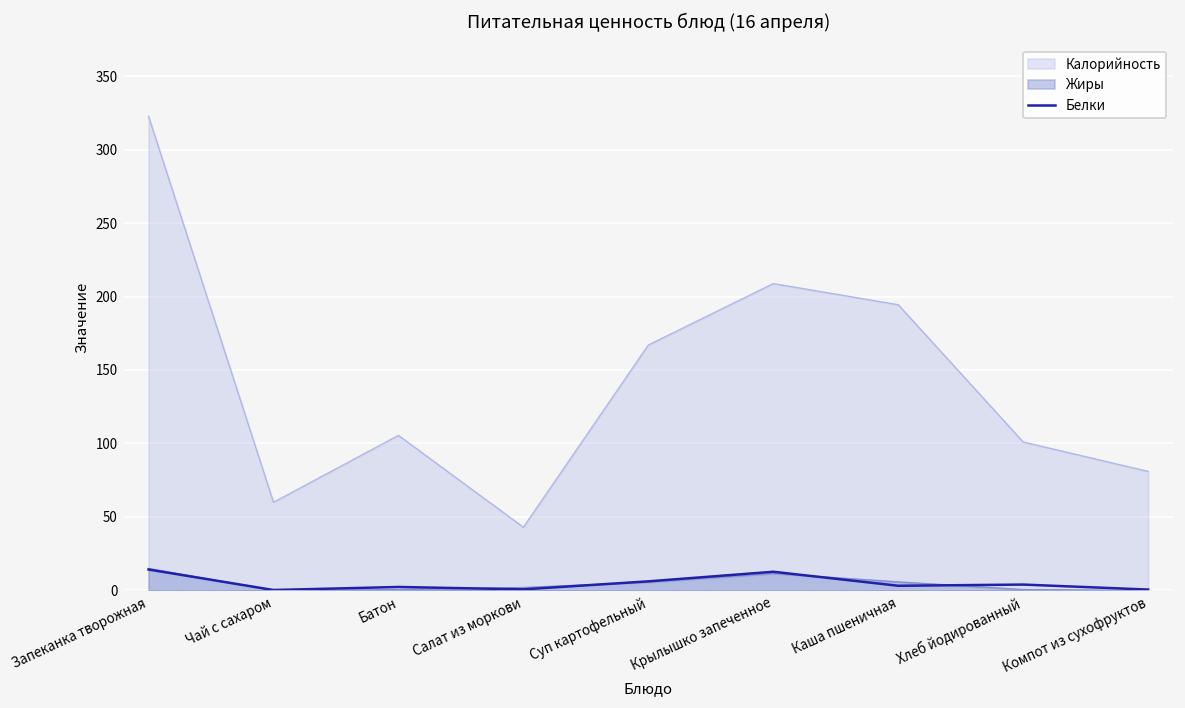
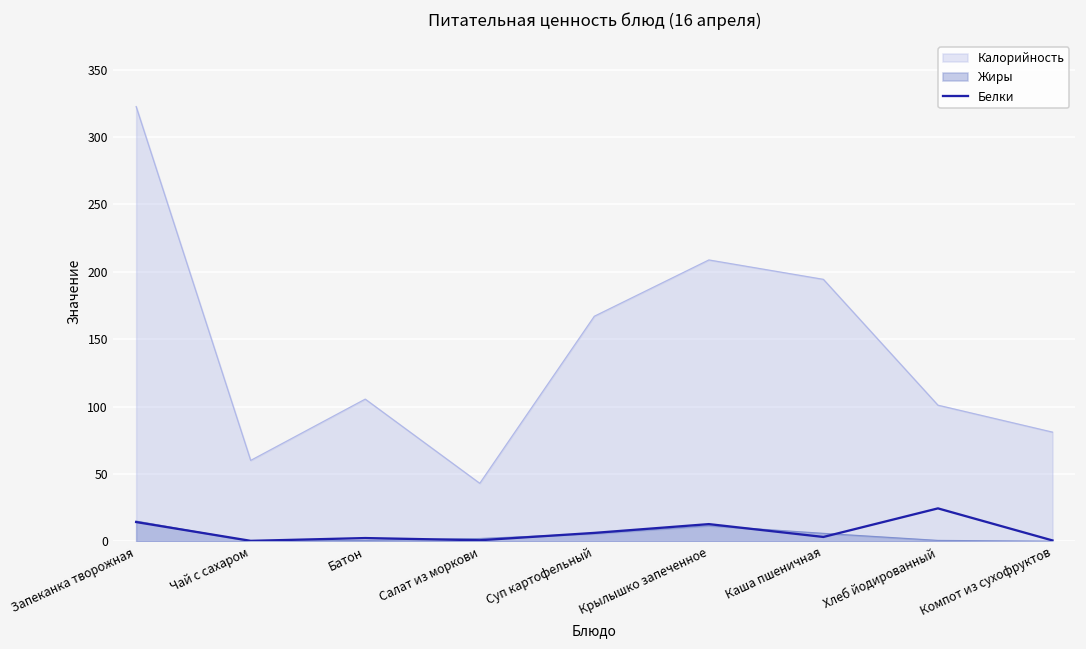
  {
    "Белки": {
      "Каша пшеничная": 3,
-     "Хлеб йодированный": 4
+     "Хлеб йодированный": 24
    }
  }
